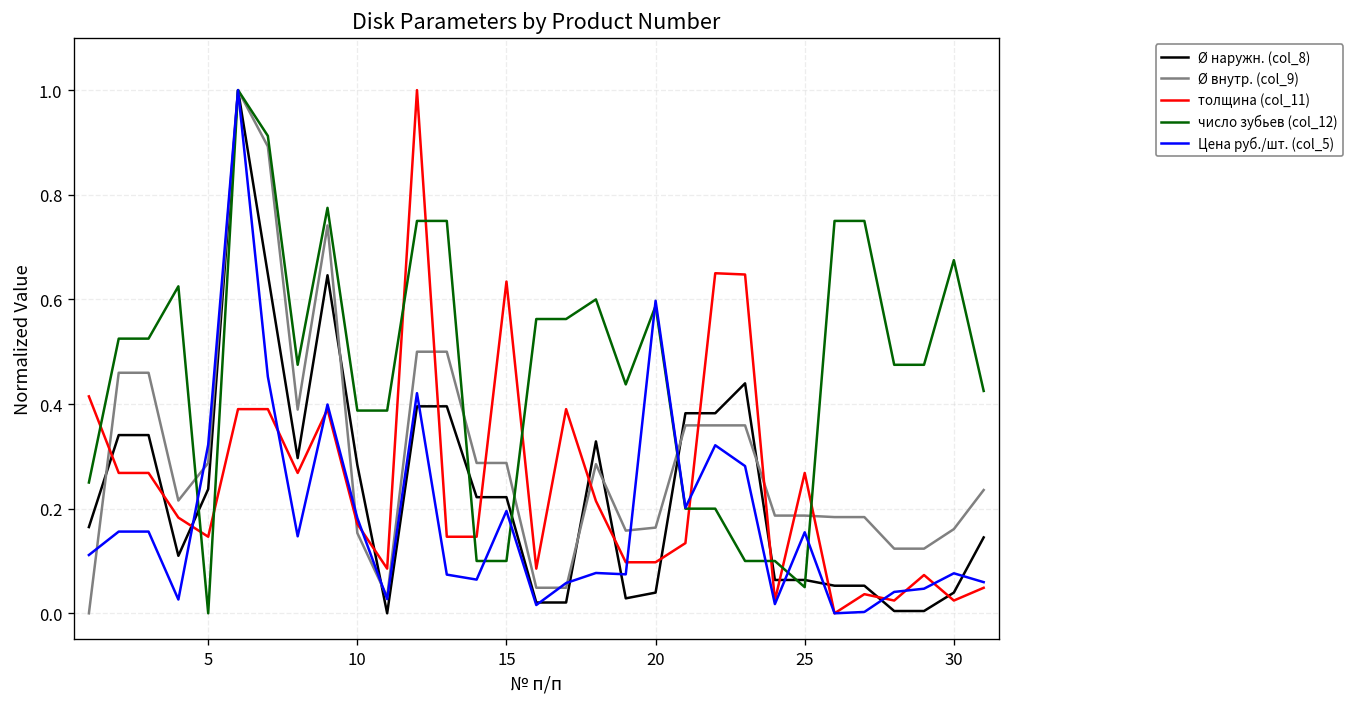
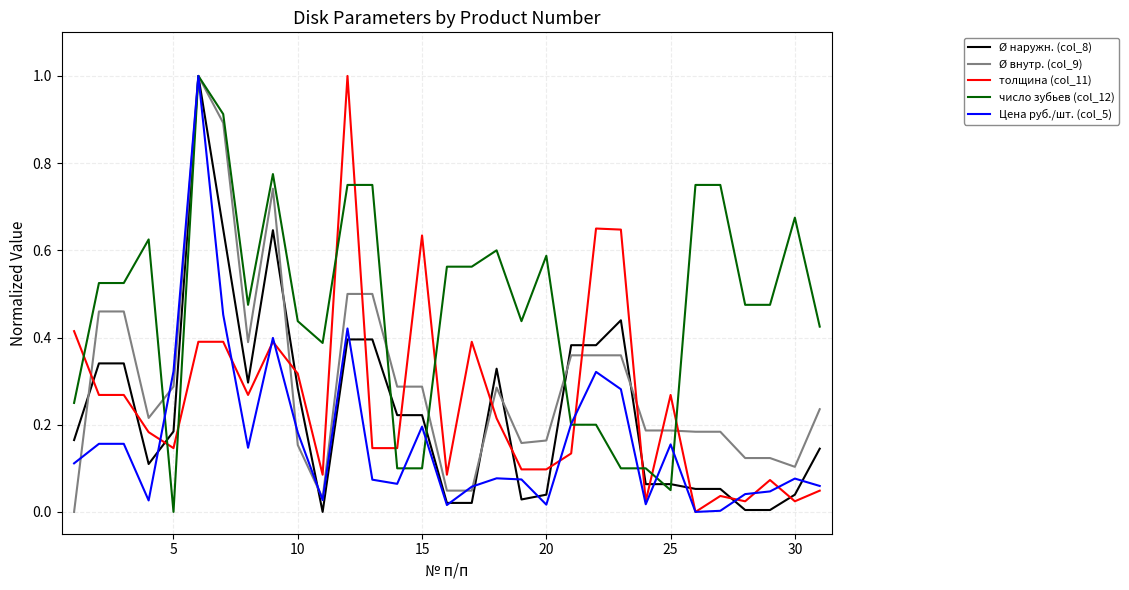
  {
    "Ø наружн. (col_8)": {
-     "5": 0.24,
+     "5": 0.18,
      "10": 0.28,
      "15": 0.22,
      "20": 0.04,
      "25": 0.06,
      "30": 0.04
    },
    "Ø внутр. (col_9)": {
      "5": 0.29,
      "10": 0.15,
      "15": 0.29,
      "20": 0.16,
      "25": 0.19,
-     "30": 0.16
+     "30": 0.10
    },
    "толщина (col_11)": {
      "5": 0.15,
-     "10": 0.17,
+     "10": 0.32,
      "15": 0.63,
      "20": 0.10,
      "25": 0.27,
      "30": 0.02
    },
    "число зубьев (col_12)": {
      "5": 0.00,
-     "10": 0.39,
+     "10": 0.44,
      "15": 0.10,
      "20": 0.59,
      "25": 0.05,
      "30": 0.68
    },
    "Цена руб./шт. (col_5)": {
      "5": 0.32,
      "10": 0.18,
      "15": 0.20,
-     "20": 0.60,
+     "20": 0.02,
      "25": 0.15,
      "30": 0.08
    }
  }
